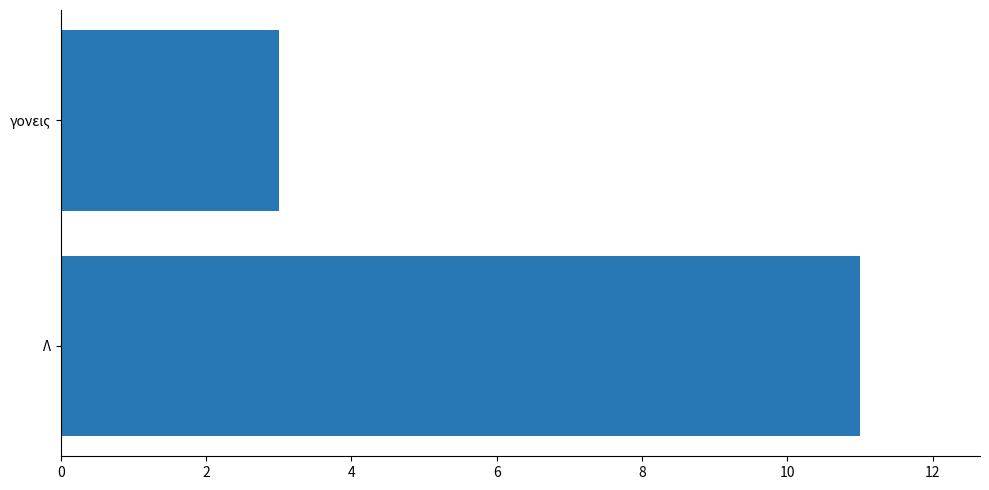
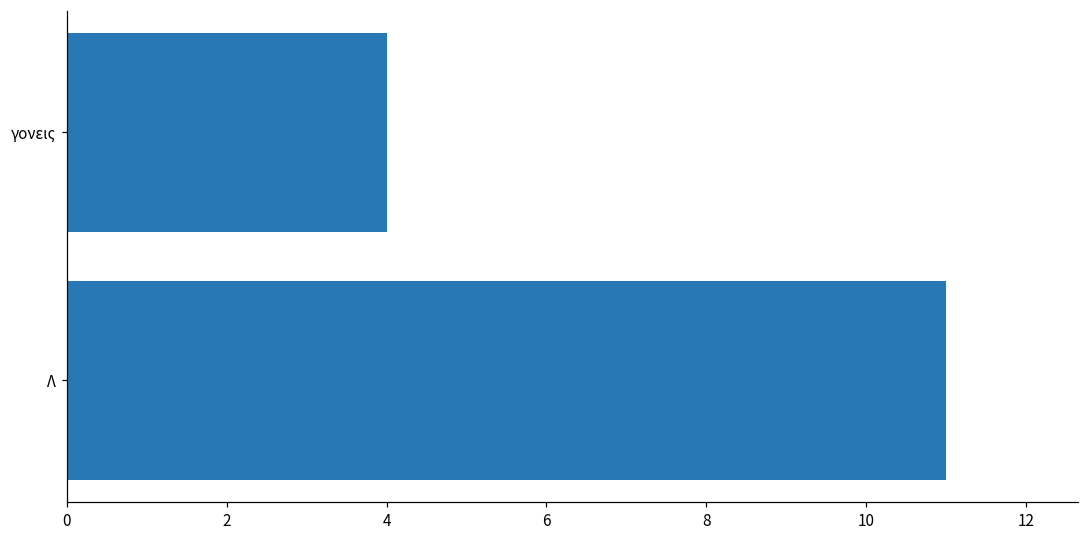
  {
-   "γονεις": 3,
+   "γονεις": 4,
    "Λ": 11
  }
